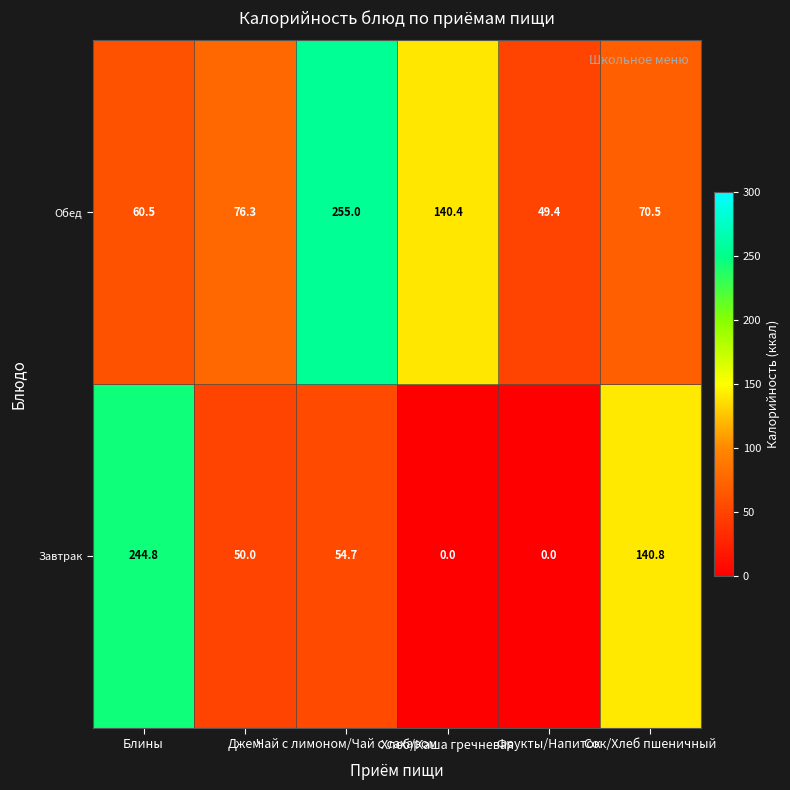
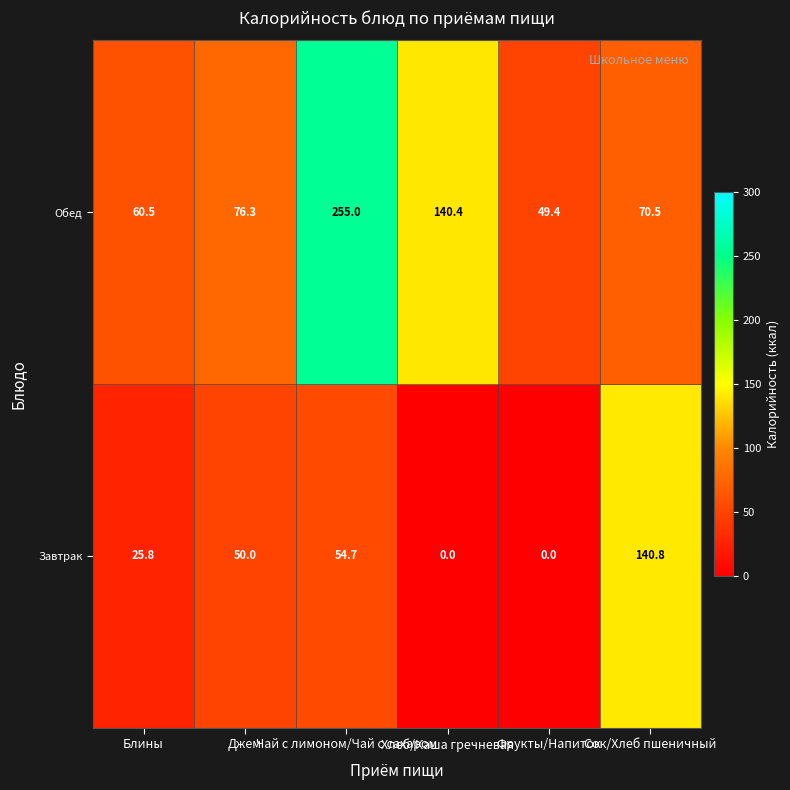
  {
    "Обед": {
      "Блины": 60.5
    },
    "Завтрак": {
-     "Блины": 244.8,
+     "Блины": 25.8,
      "Сок/Хлеб пшеничный": 140.8
    }
  }
